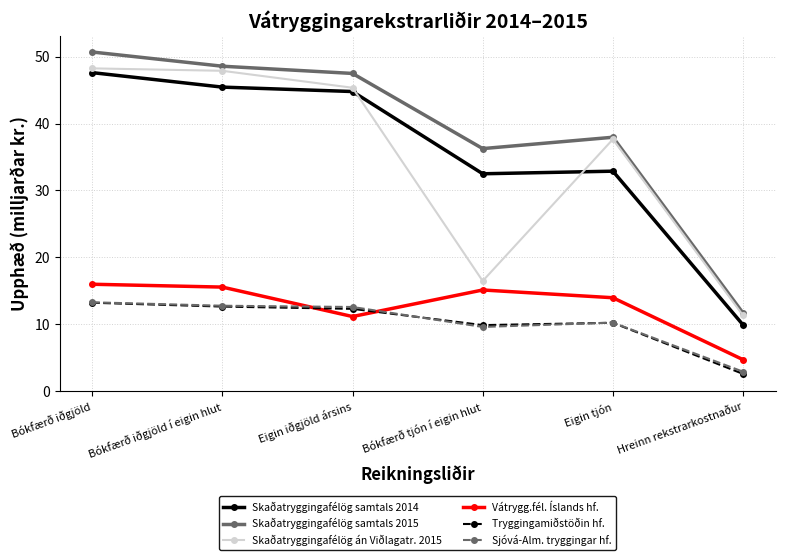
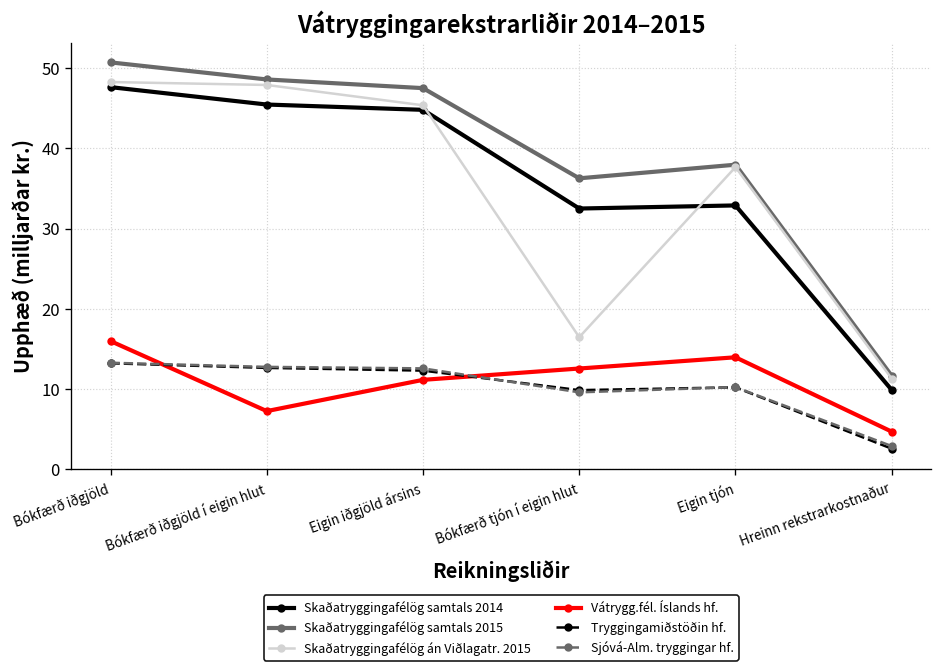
  {
    "Skaðatryggingafélög án Viðlagatr. 2015": {
      "Bókfærð iðgjöld": 48,
      "Bókfærð iðgjöld í eigin hlut": 48,
      "Eigin iðgjöld ársins": 45,
      "Bókfærð tjón í eigin hlut": 16
    },
    "Vátrygg.fél. Íslands hf.": {
      "Bókfærð iðgjöld": 16,
-     "Bókfærð iðgjöld í eigin hlut": 16,
+     "Bókfærð iðgjöld í eigin hlut": 7,
      "Eigin iðgjöld ársins": 11,
-     "Bókfærð tjón í eigin hlut": 15,
+     "Bókfærð tjón í eigin hlut": 13,
      "Eigin tjón": 14,
      "Hreinn rekstrarkostnaður": 5
    }
  }
